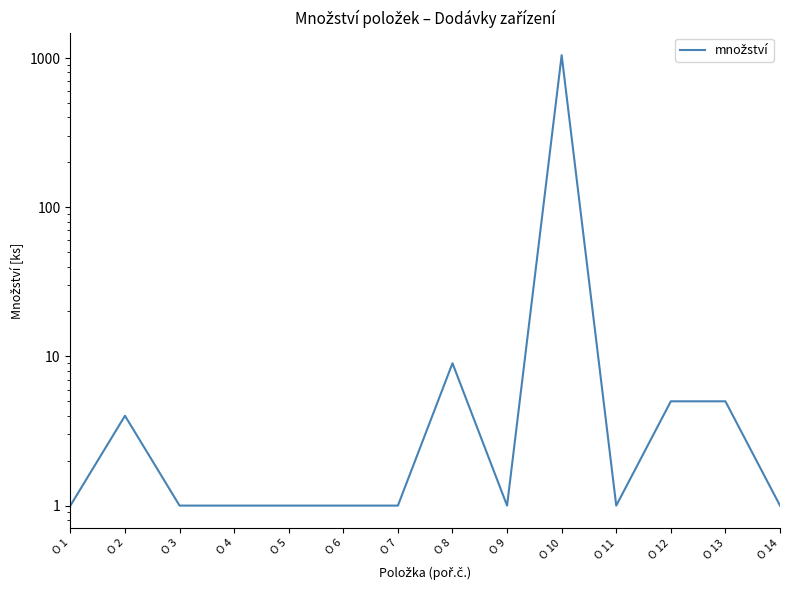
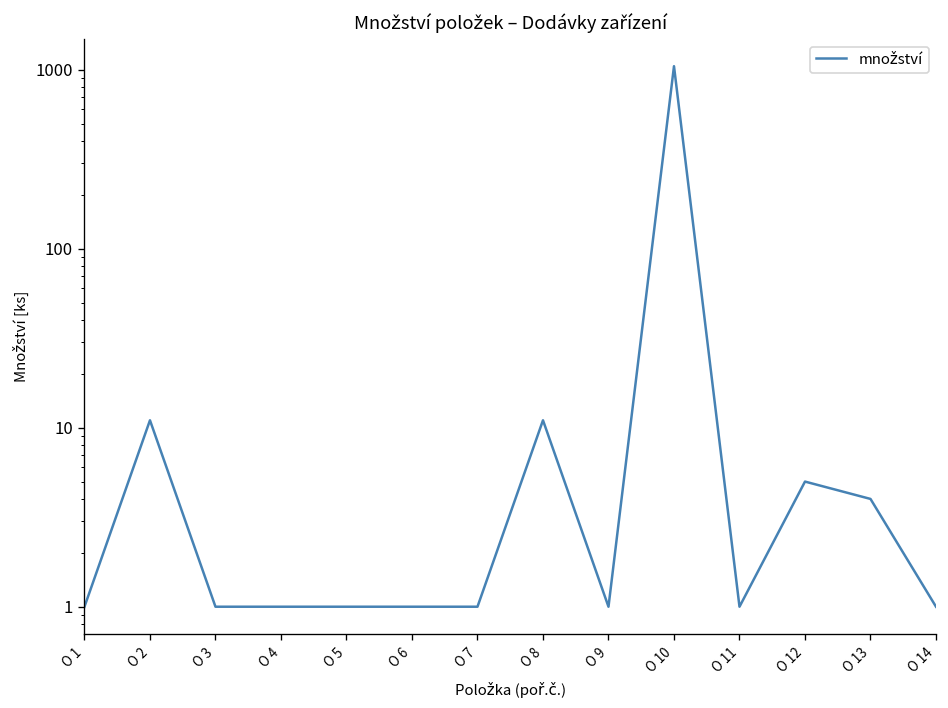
  {
    "O 1": 1,
-   "O 2": 4,
+   "O 2": 11,
    "O 3": 1,
    "O 4": 1,
    "O 5": 1,
    "O 6": 1,
    "O 7": 1,
-   "O 8": 9,
+   "O 8": 11,
    "O 9": 1,
    "O 10": 1000,
    "O 11": 1,
    "O 12": 5,
-   "O 13": 5,
+   "O 13": 4,
    "O 14": 1
  }
